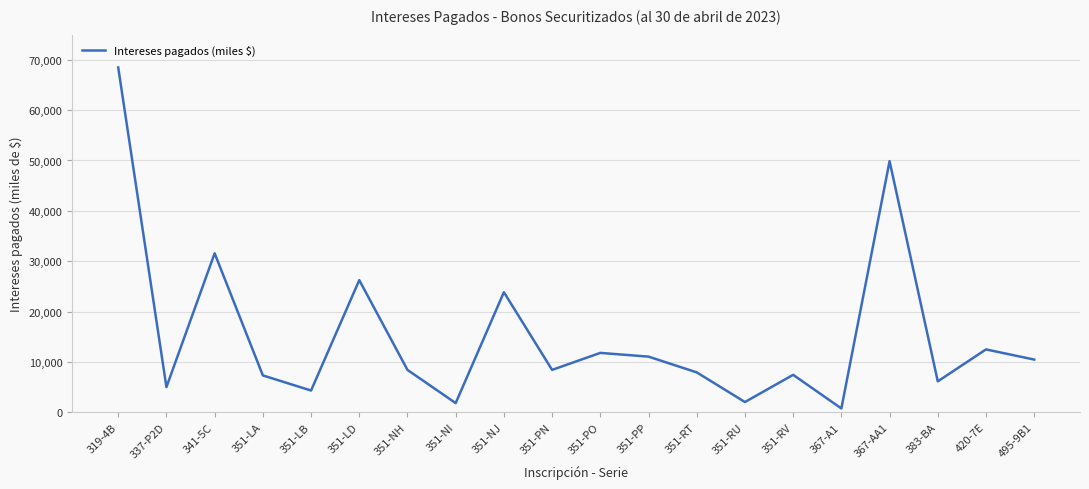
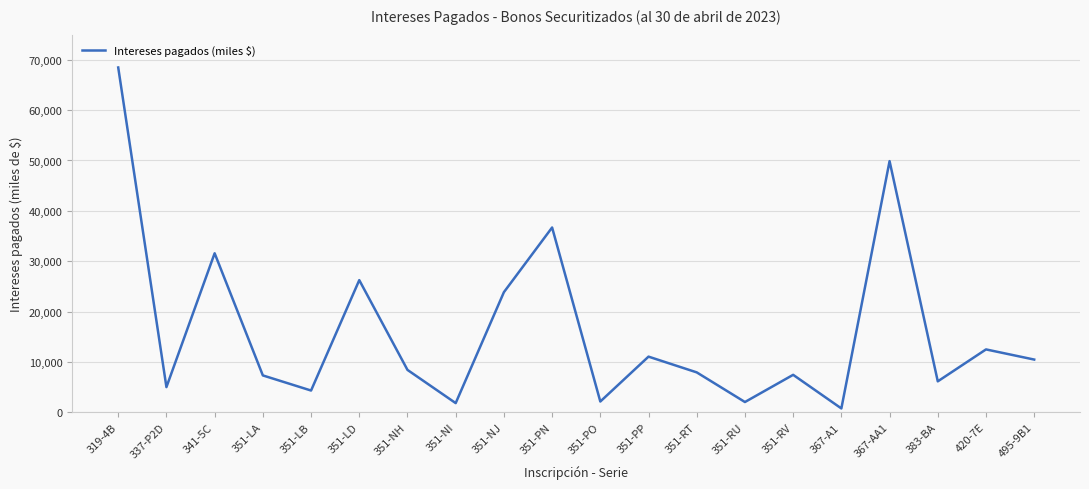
  {
    "319-4B": "68,000",
    "337-P2D": "5,000",
    "341-5C": "32,000",
    "351-LA": "7,000",
    "351-LB": "4,000",
    "351-LD": "26,000",
    "351-NH": "8,000",
    "351-NI": "2,000",
    "351-NJ": "24,000",
-   "351-PN": "8,000",
-   "351-PO": "12,000",
+   "351-PN": "37,000",
+   "351-PO": "2,000",
    "351-PP": "11,000",
    "351-RT": "8,000",
    "351-RU": "2,000",
    "351-RV": "7,000",
    "367-A1": "1,000",
    "367-AA1": "50,000",
    "383-BA": "6,000",
    "420-7E": "12,000",
    "495-9B1": "10,000"
  }
